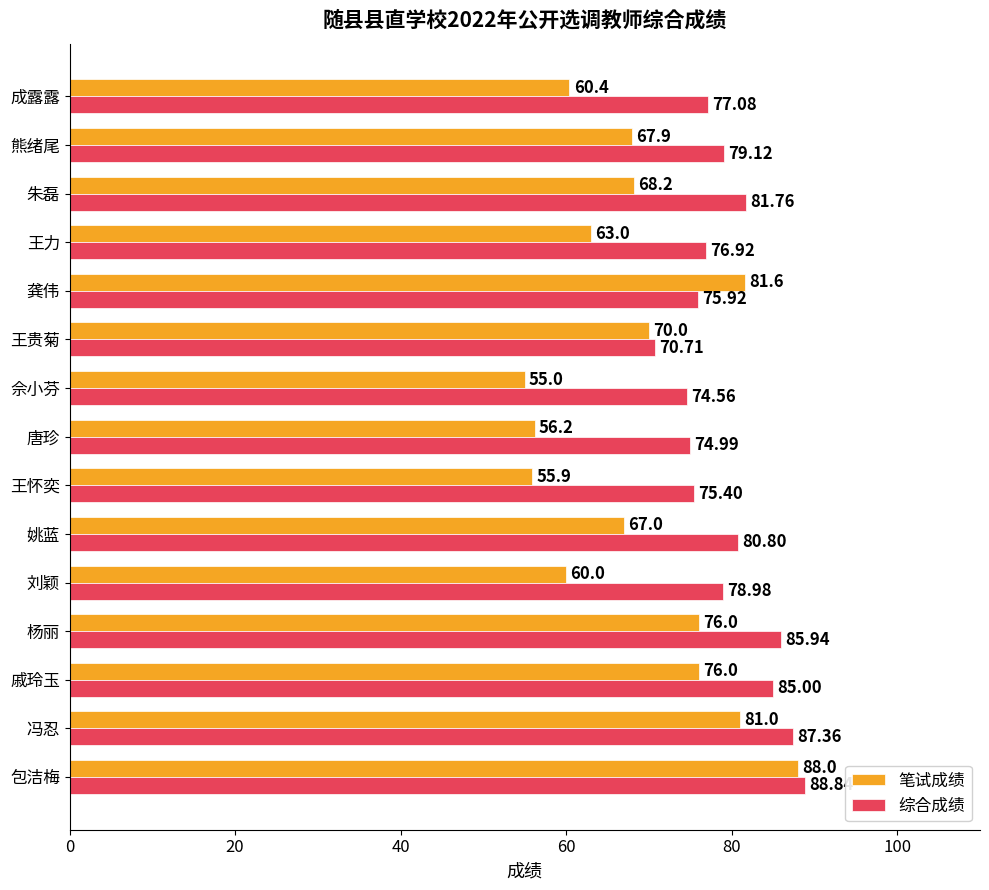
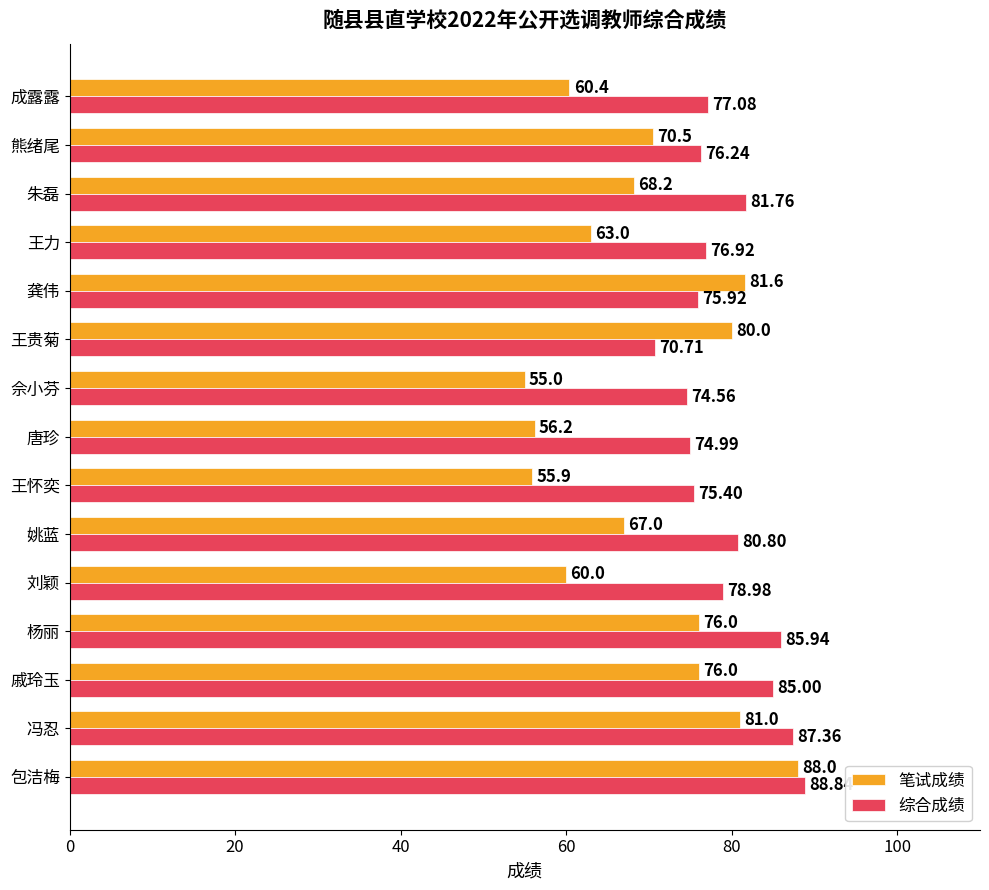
  {
    "笔试成绩": {
      "成露露": 60.4,
-     "熊绪尾": 67.9,
+     "熊绪尾": 70.5,
      "朱磊": 68.2,
      "王力": 63.0,
      "龚伟": 81.6,
-     "王贵菊": 70.0,
+     "王贵菊": 80.0,
      "佘小芬": 55.0,
      "唐珍": 56.2,
      "王怀奕": 55.9,
      "姚蓝": 67.0,
      "刘颖": 60.0,
      "杨丽": 76.0,
      "戚玲玉": 76.0,
      "冯忍": 81.0,
      "包洁梅": 88.0
    },
    "综合成绩": {
      "成露露": 77.08,
-     "熊绪尾": 79.12,
+     "熊绪尾": 76.24,
      "朱磊": 81.76,
      "王力": 76.92,
      "龚伟": 75.92,
      "王贵菊": 70.71,
      "佘小芬": 74.56,
      "唐珍": 74.99,
      "王怀奕": 75.40,
      "姚蓝": 80.80,
      "刘颖": 78.98,
      "杨丽": 85.94,
      "戚玲玉": 85.00,
      "冯忍": 87.36
    }
  }
